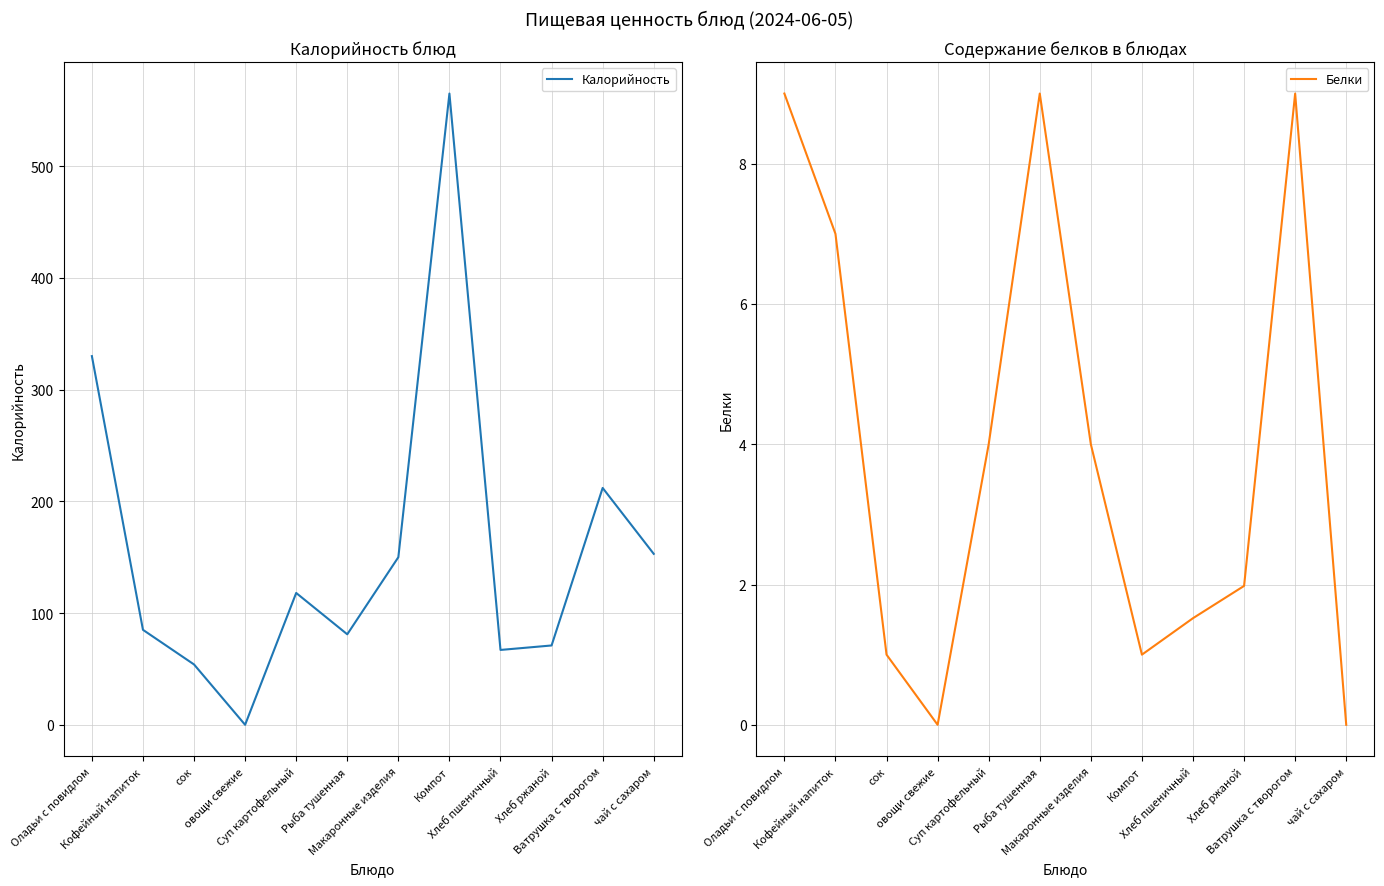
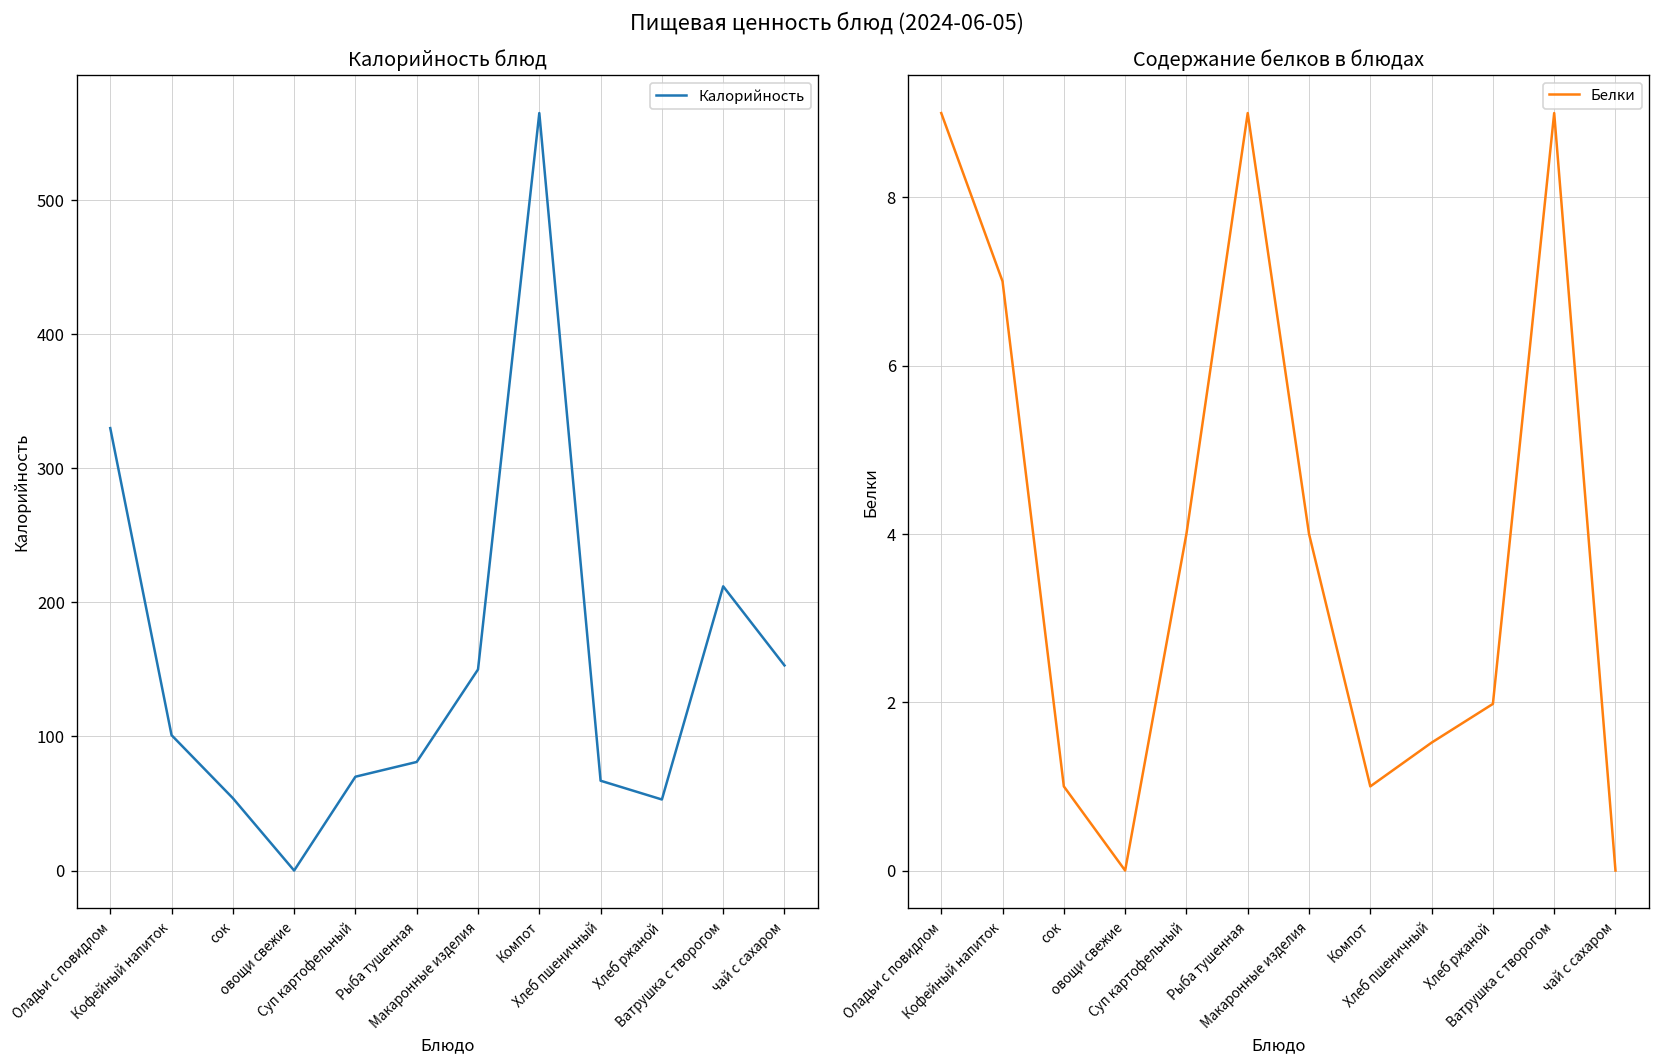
  {
    "Калорийность блюд": {
      "Оладьи с повидлом": 330,
-     "Кофейный напиток": 85,
+     "Кофейный напиток": 101,
      "сок": 54,
      "овощи свежие": 0,
-     "Суп картофельный": 118,
+     "Суп картофельный": 70,
      "Рыба тушенная": 81,
      "Макаронные изделия": 150,
      "Компот": 565,
      "Хлеб пшеничный": 67,
-     "Хлеб ржаной": 71,
+     "Хлеб ржаной": 53,
      "Ватрушка с творогом": 212,
      "чай с сахаром": 153
    },
    "Содержание белков в блюдах": {
      "Оладьи с повидлом": 9.0,
      "Кофейный напиток": 7.0,
      "сок": 1.0,
      "овощи свежие": 0.0,
      "Суп картофельный": 4.0,
      "Рыба тушенная": 9.0,
      "Макаронные изделия": 4.0,
      "Компот": 1.0,
      "Хлеб пшеничный": 1.5,
      "Хлеб ржаной": 2.0,
      "Ватрушка с творогом": 9.0,
      "чай с сахаром": 0.0
    }
  }
